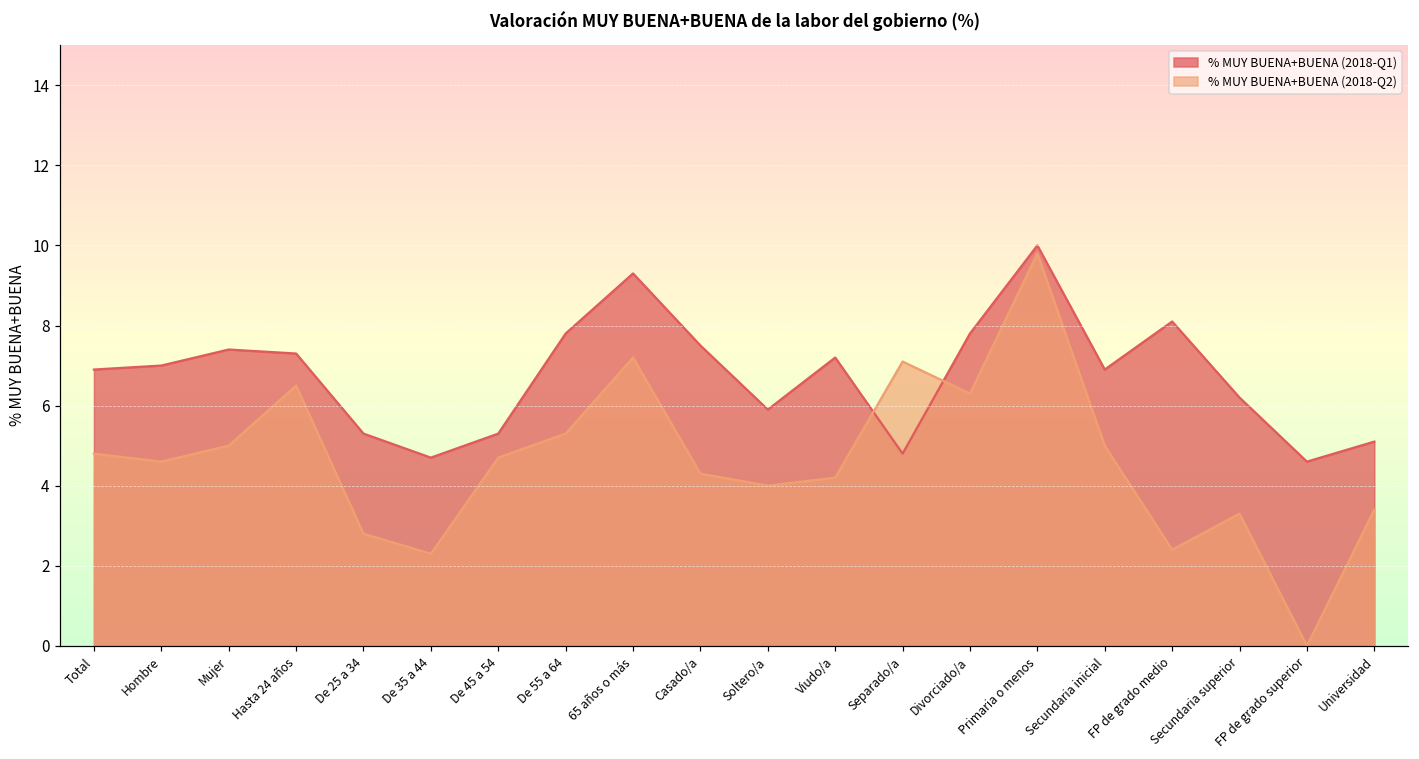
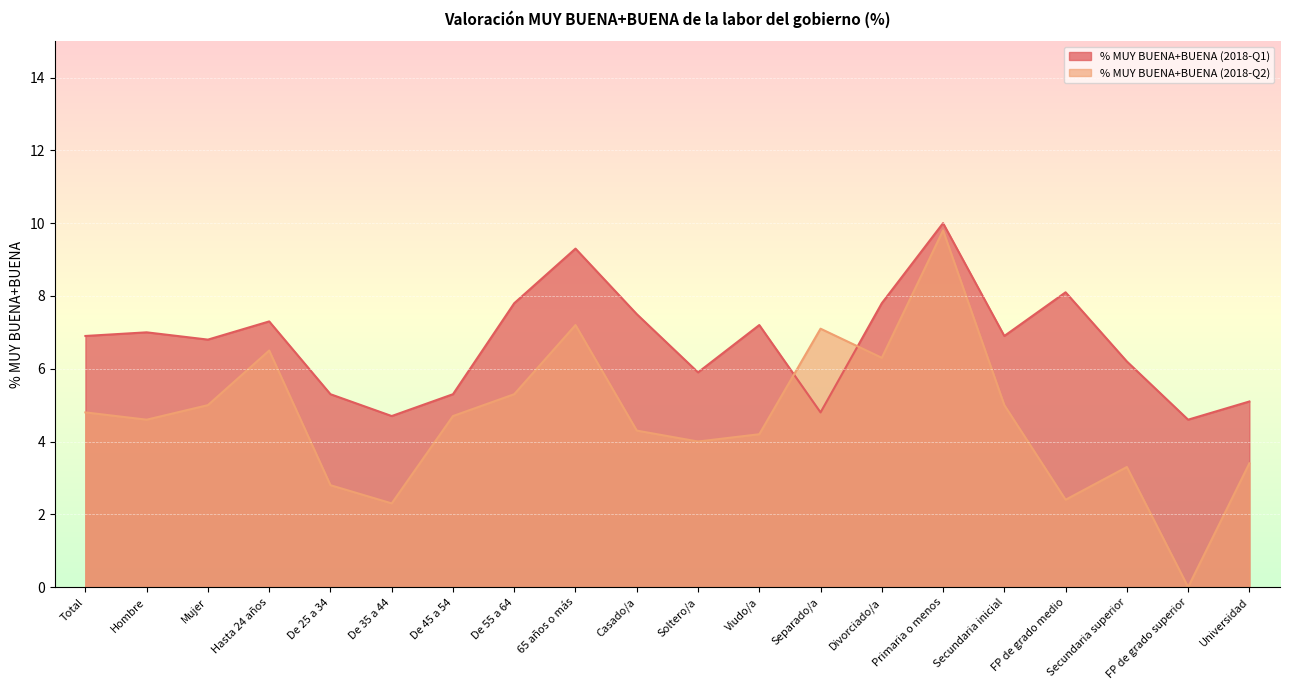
  {
    "% MUY BUENA+BUENA (2018-Q1)": {
      "Total": 6.9,
      "Hombre": 7.0,
-     "Mujer": 7.4,
+     "Mujer": 6.8,
      "Hasta 24 años": 7.3,
      "De 25 a 34": 5.3,
      "De 35 a 44": 4.7,
      "De 45 a 54": 5.3,
      "De 55 a 64": 7.8,
      "65 años o más": 9.3,
      "Casado/a": 7.5,
      "Soltero/a": 5.9,
      "Viudo/a": 7.2,
      "Separado/a": 4.8,
      "Divorciado/a": 7.8,
      "Primaria o menos": 10.0,
      "Secundaria inicial": 6.9,
      "FP de grado medio": 8.1,
      "Secundaria superior": 6.2,
      "FP de grado superior": 4.6,
      "Universidad": 5.1
    },
    "% MUY BUENA+BUENA (2018-Q2)": {
      "Total": 4.8,
      "Hombre": 4.6,
      "Mujer": 5.0,
      "Hasta 24 años": 6.5,
      "De 25 a 34": 2.8,
      "De 35 a 44": 2.3,
      "De 45 a 54": 4.7,
      "De 55 a 64": 5.3,
      "65 años o más": 7.2,
      "Casado/a": 4.3,
      "Soltero/a": 4.0,
      "Viudo/a": 4.2,
      "Separado/a": 7.1,
      "Divorciado/a": 6.3,
      "Primaria o menos": 9.8,
      "Secundaria inicial": 5.0,
      "FP de grado medio": 2.4,
      "Secundaria superior": 3.3,
      "FP de grado superior": 0.0,
      "Universidad": 3.4
    }
  }
